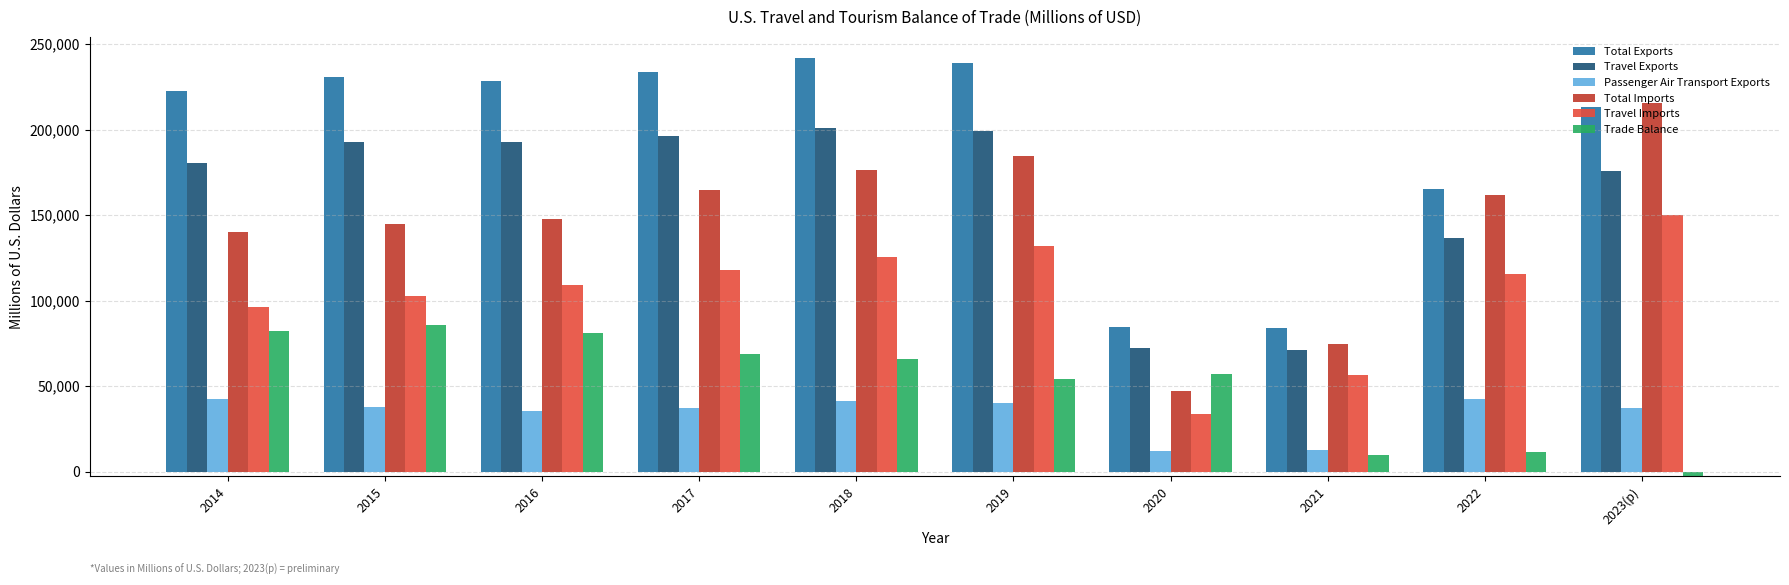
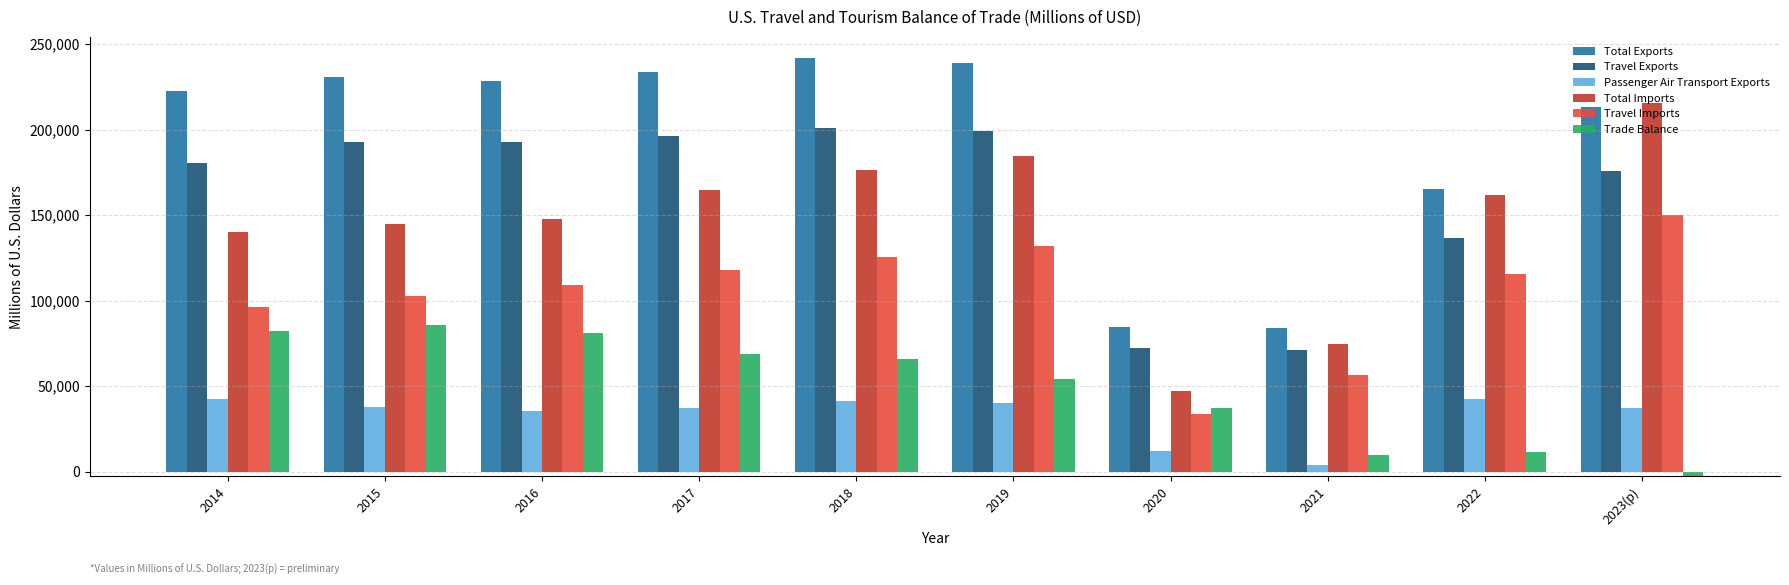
  {
    "Passenger Air Transport Exports": {
      "2014": "42,000",
      "2015": "38,000",
      "2016": "36,000",
      "2017": "37,000",
      "2018": "41,000",
      "2019": "40,000",
      "2020": "12,000",
-     "2021": "13,000",
+     "2021": "4,000",
      "2022": "42,000",
      "2023(p)": "37,000"
    },
    "Trade Balance": {
      "2014": "83,000",
      "2015": "86,000",
      "2016": "81,000",
      "2017": "69,000",
      "2018": "66,000",
      "2019": "54,000",
-     "2020": "57,000",
+     "2020": "37,000",
      "2021": "10,000",
      "2022": "12,000",
      "2023(p)": "-2,000"
    }
  }
